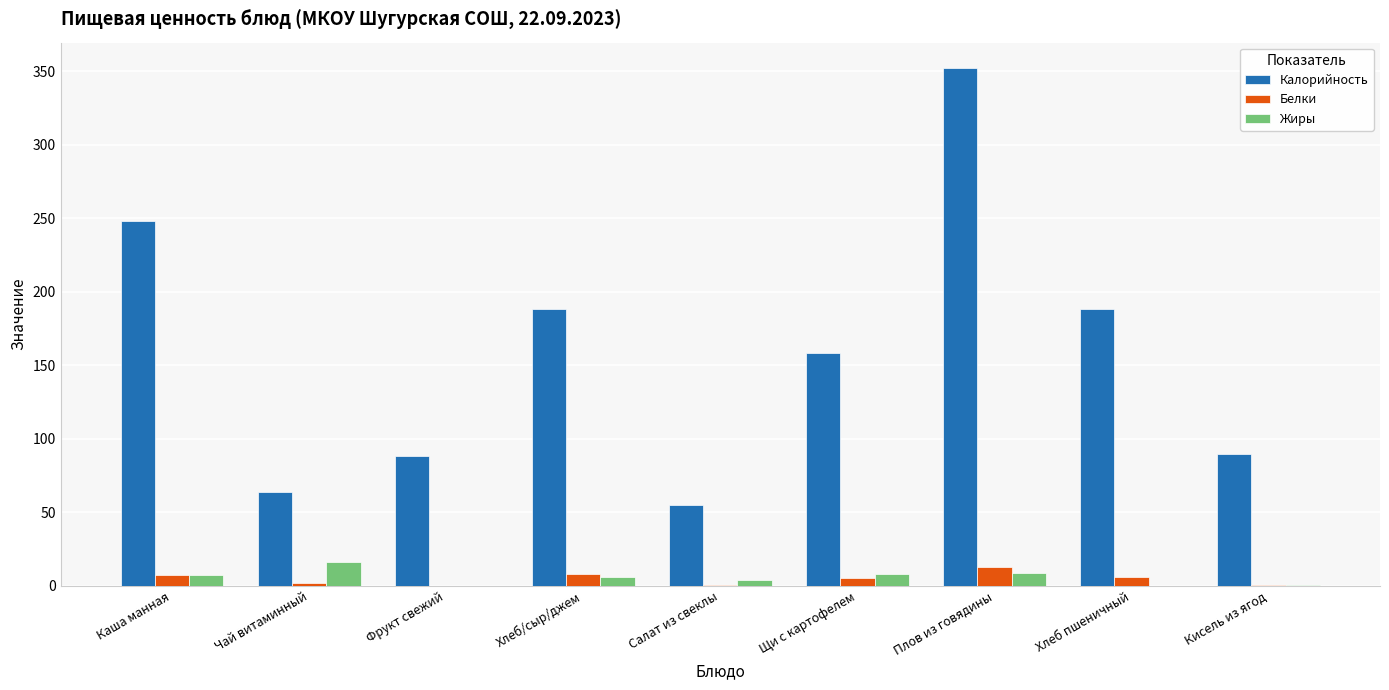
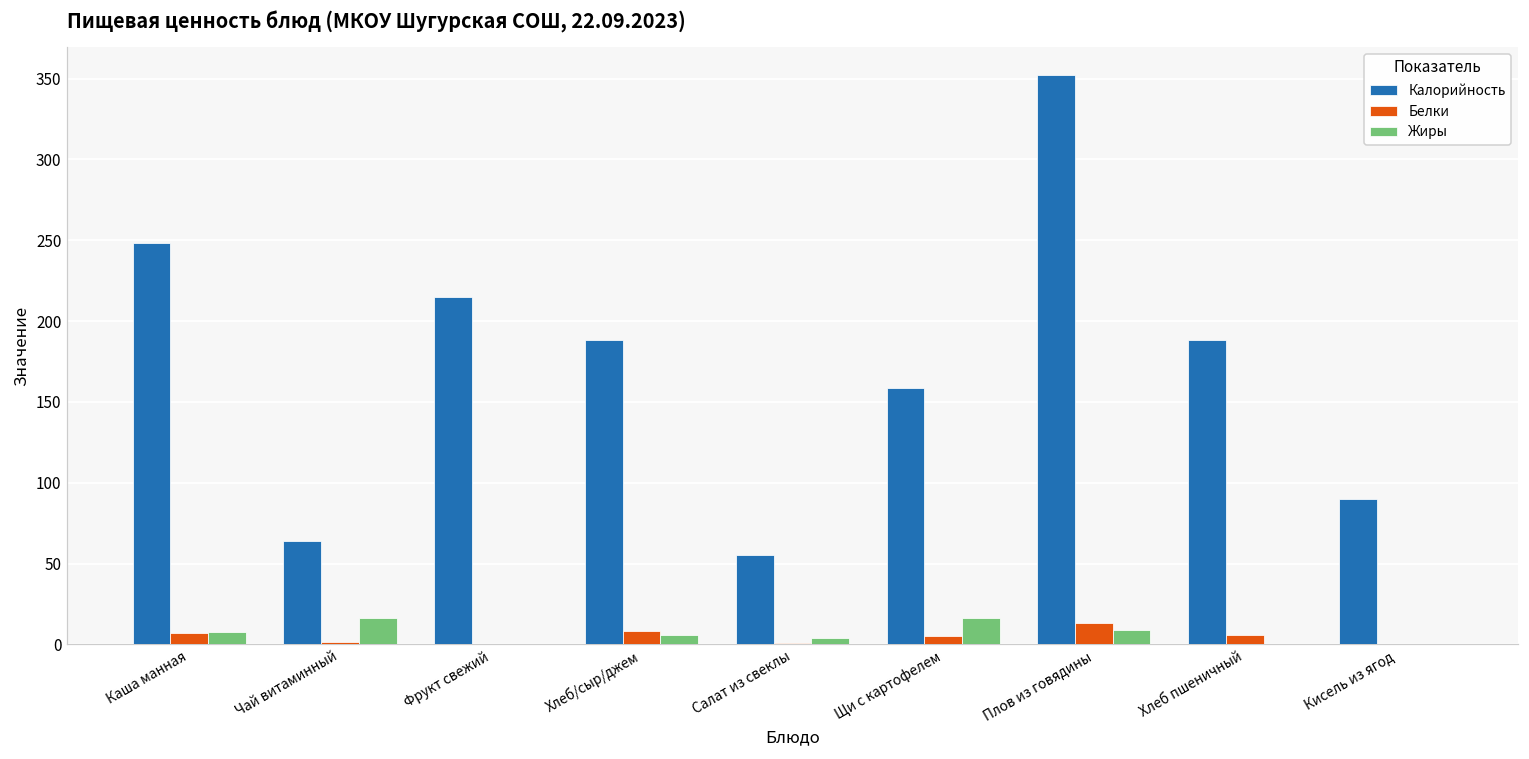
  {
    "Калорийность": {
      "Каша манная": 248,
      "Чай витаминный": 64,
-     "Фрукт свежий": 88,
+     "Фрукт свежий": 215,
      "Хлеб/сыр/джем": 188,
      "Салат из свеклы": 55,
      "Щи с картофелем": 158,
      "Плов из говядины": 352,
      "Хлеб пшеничный": 188,
      "Кисель из ягод": 90
    },
    "Белки": {
      "Каша манная": 7,
      "Фрукт свежий": 0,
      "Хлеб/сыр/джем": 8,
      "Щи с картофелем": 5,
      "Плов из говядины": 13,
      "Хлеб пшеничный": 6
    },
    "Жиры": {
      "Каша манная": 8,
      "Чай витаминный": 16,
      "Фрукт свежий": 0,
      "Хлеб/сыр/джем": 6,
      "Салат из свеклы": 4,
-     "Щи с картофелем": 8,
+     "Щи с картофелем": 16,
      "Плов из говядины": 9,
      "Хлеб пшеничный": 0
    }
  }
